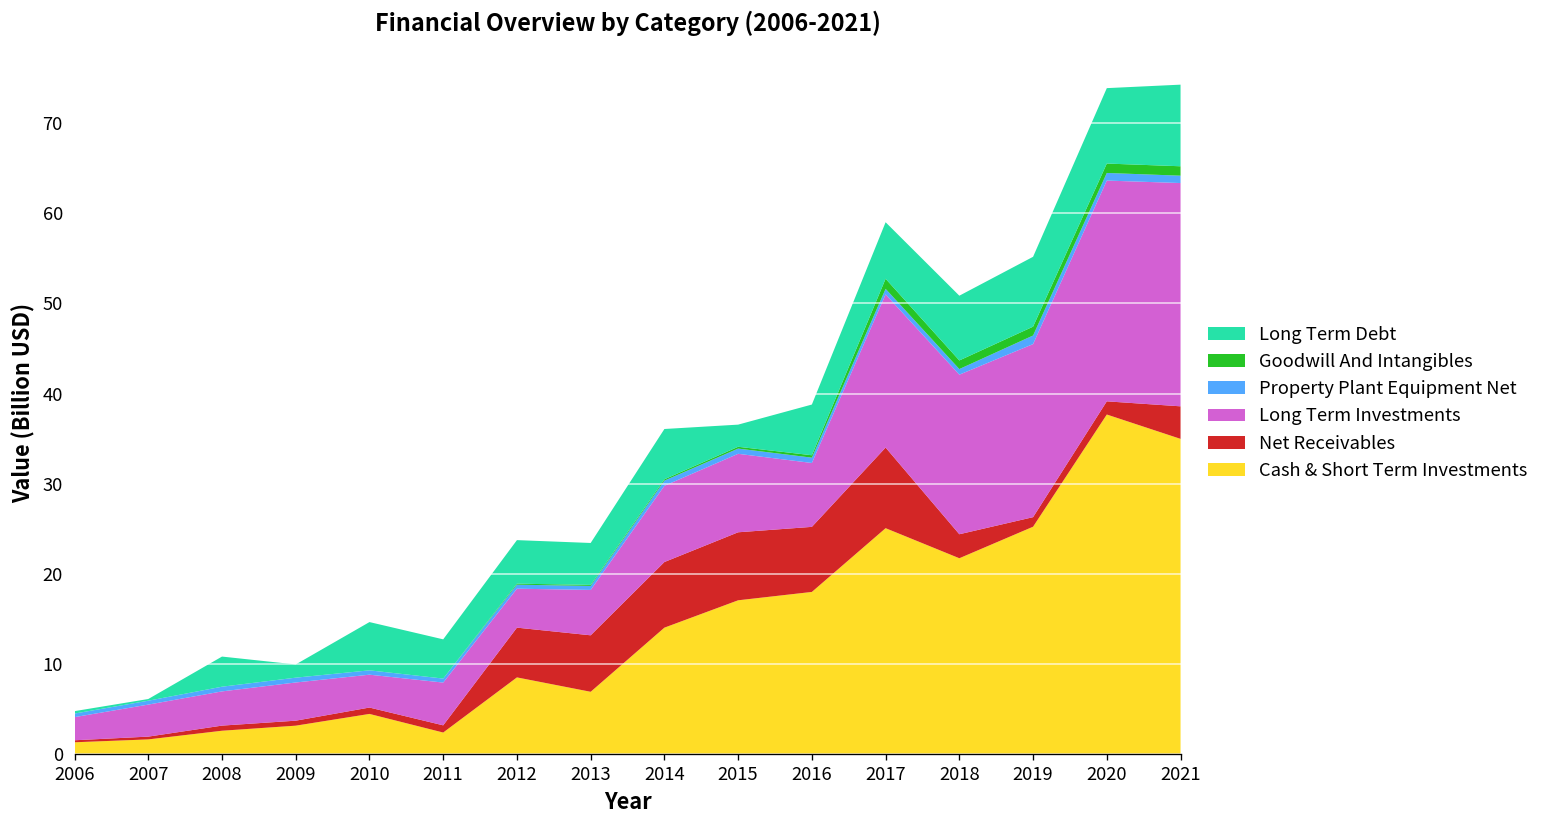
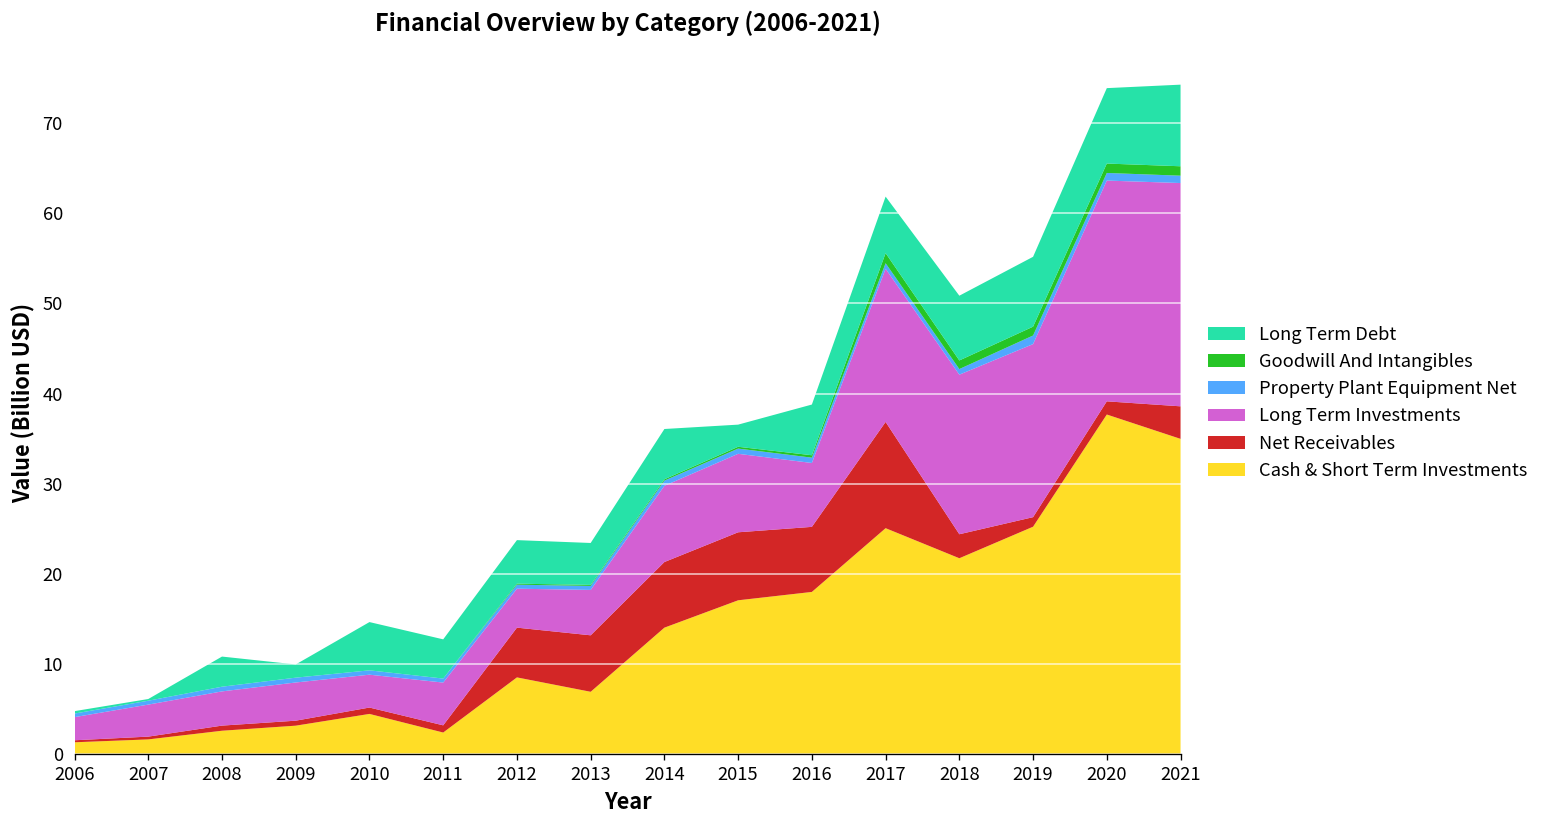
  {
    "Cash & Short Term Investments": {
      "2008": 3,
      "2009": 3,
      "2010": 4,
      "2011": 2,
      "2012": 9,
      "2013": 7,
      "2014": 14,
      "2015": 17,
      "2016": 18,
      "2017": 25,
      "2018": 22,
      "2019": 25,
      "2020": 38,
      "2021": 35
    },
    "Net Receivables": {
      "2008": 1,
      "2009": 1,
      "2010": 1,
      "2011": 1,
      "2012": 6,
      "2013": 6,
      "2014": 7,
      "2015": 8,
      "2016": 7,
-     "2017": 9,
+     "2017": 12,
      "2018": 3,
      "2019": 1,
      "2020": 1,
      "2021": 4
    },
    "Long Term Investments": {
      "2006": 3,
      "2007": 4,
      "2008": 4,
      "2009": 4,
      "2010": 4,
      "2011": 5,
      "2012": 4,
      "2013": 5,
      "2014": 8,
      "2015": 9,
      "2016": 7,
      "2017": 17,
      "2018": 18,
      "2019": 19,
      "2020": 24,
      "2021": 25
    },
    "Property Plant Equipment Net": {
      "2017": 1,
      "2018": 1,
      "2019": 1,
      "2020": 1,
      "2021": 1
    },
    "Goodwill And Intangibles": {
      "2017": 1,
      "2018": 1,
      "2019": 1,
      "2020": 1,
      "2021": 1
    },
    "Long Term Debt": {
      "2008": 3,
      "2009": 1,
      "2010": 5,
      "2011": 4,
      "2012": 5,
      "2013": 5,
      "2014": 6,
      "2015": 2,
      "2016": 6,
      "2017": 6,
      "2018": 7,
      "2019": 8,
      "2020": 8,
      "2021": 9
    }
  }
